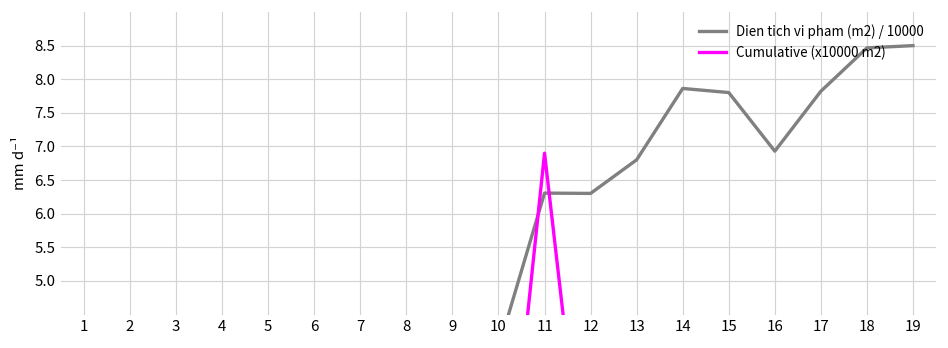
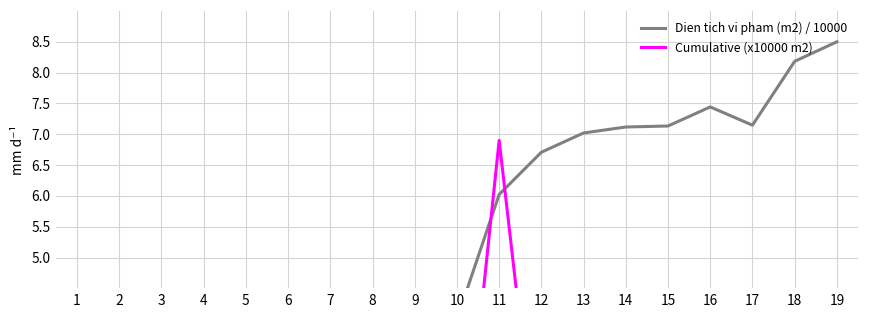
  {
    "Dien tich vi pham (m2) / 10000": {
-     "11": 6.3,
-     "12": 6.3,
-     "13": 6.8,
-     "14": 7.9,
-     "15": 7.8,
-     "16": 6.9,
-     "17": 7.8,
-     "18": 8.5,
+     "11": 6.0,
+     "12": 6.7,
+     "13": 7.0,
+     "14": 7.1,
+     "15": 7.1,
+     "16": 7.4,
+     "17": 7.1,
+     "18": 8.2,
      "19": 8.5
    },
    "Cumulative (x10000 m2)": {
      "11": 6.9
    }
  }
